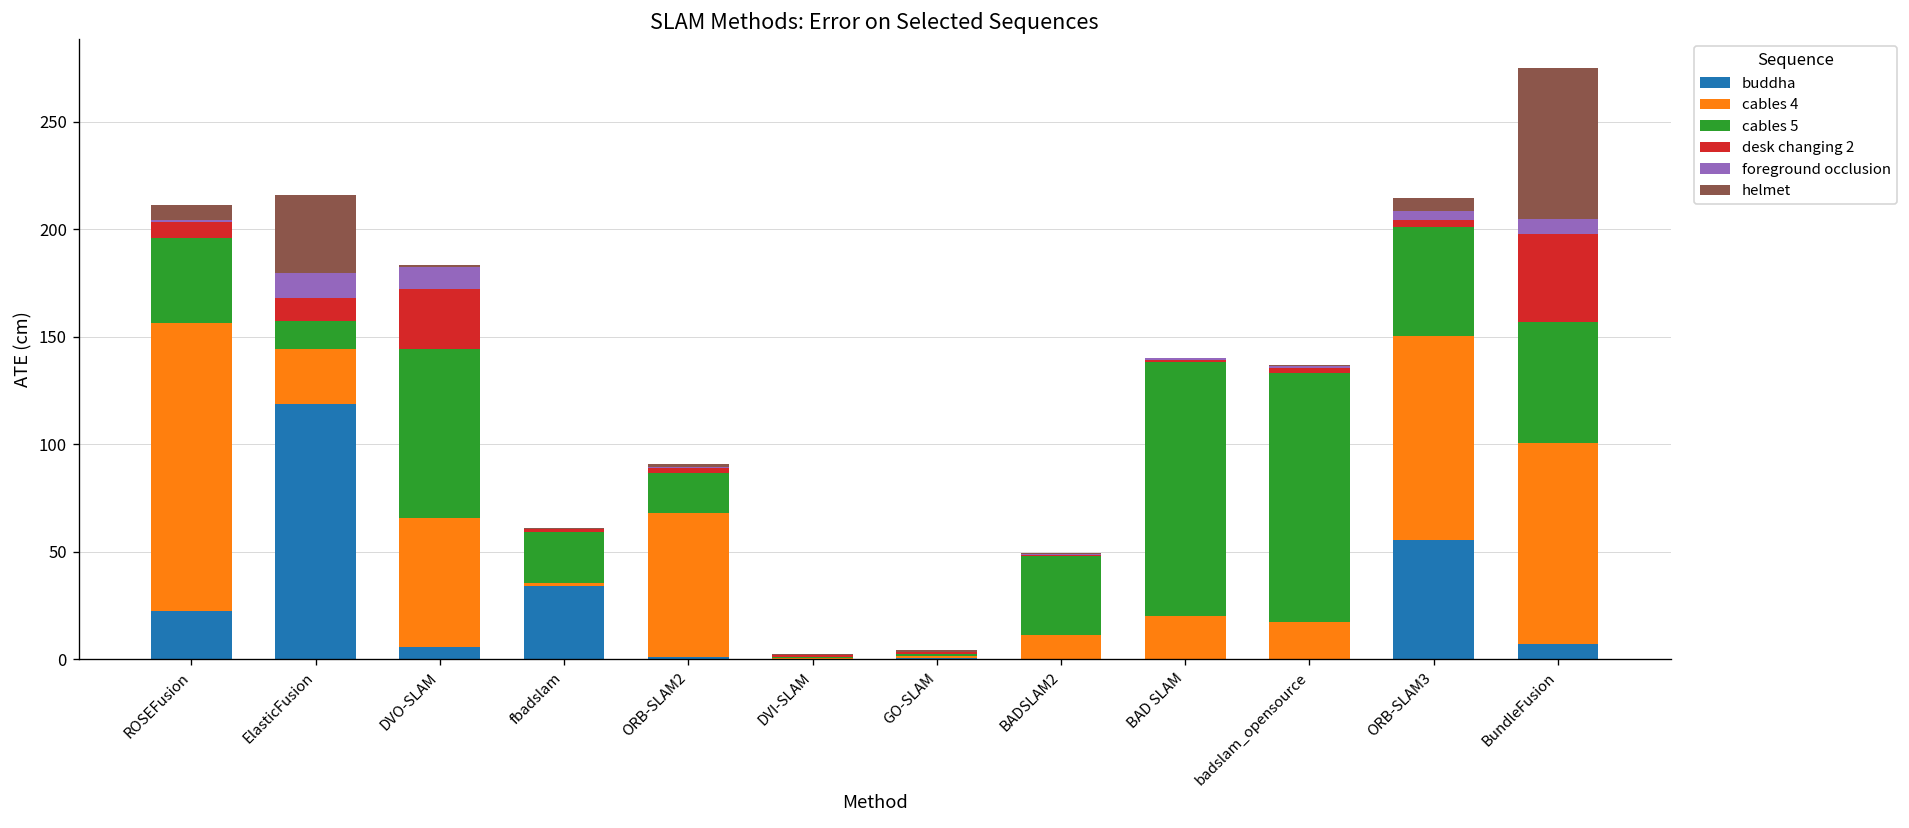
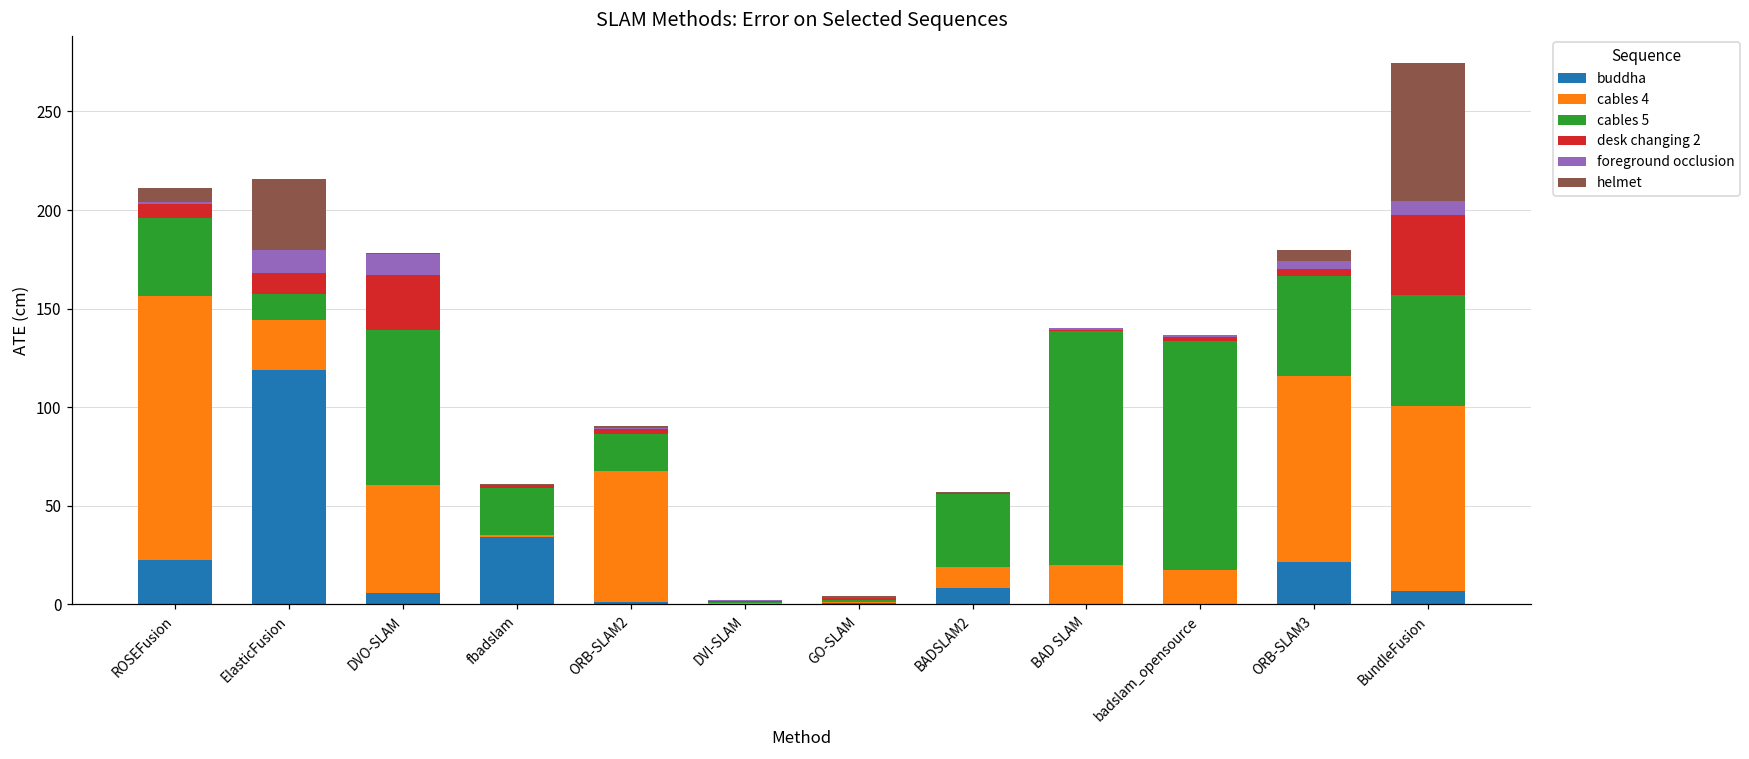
  {
    "buddha": {
      "ROSEFusion": 23,
      "ElasticFusion": 119,
      "DVO-SLAM": 6,
      "fbadslam": 34,
-     "BADSLAM2": 0,
-     "ORB-SLAM3": 56,
+     "BADSLAM2": 8,
+     "ORB-SLAM3": 21,
      "BundleFusion": 7
    },
    "cables 4": {
      "ROSEFusion": 134,
      "ElasticFusion": 26,
-     "DVO-SLAM": 60,
+     "DVO-SLAM": 55,
      "ORB-SLAM2": 67,
      "BADSLAM2": 11,
      "BAD SLAM": 20,
      "badslam_opensource": 17,
      "ORB-SLAM3": 95,
      "BundleFusion": 93
    },
    "cables 5": {
      "ROSEFusion": 40,
      "ElasticFusion": 13,
      "DVO-SLAM": 78,
      "fbadslam": 24,
      "ORB-SLAM2": 19,
      "BADSLAM2": 37,
      "BAD SLAM": 118,
      "badslam_opensource": 116,
      "ORB-SLAM3": 51,
      "BundleFusion": 56
    },
    "desk changing 2": {
      "ROSEFusion": 7,
      "ElasticFusion": 11,
      "DVO-SLAM": 28,
      "ORB-SLAM2": 3,
      "badslam_opensource": 2,
      "ORB-SLAM3": 3,
      "BundleFusion": 41
    },
    "foreground occlusion": {
      "ElasticFusion": 12,
      "DVO-SLAM": 10,
      "ORB-SLAM3": 4,
      "BundleFusion": 7
    },
    "helmet": {
      "ROSEFusion": 7,
      "ElasticFusion": 36,
      "ORB-SLAM3": 6,
      "BundleFusion": 70
    }
  }
